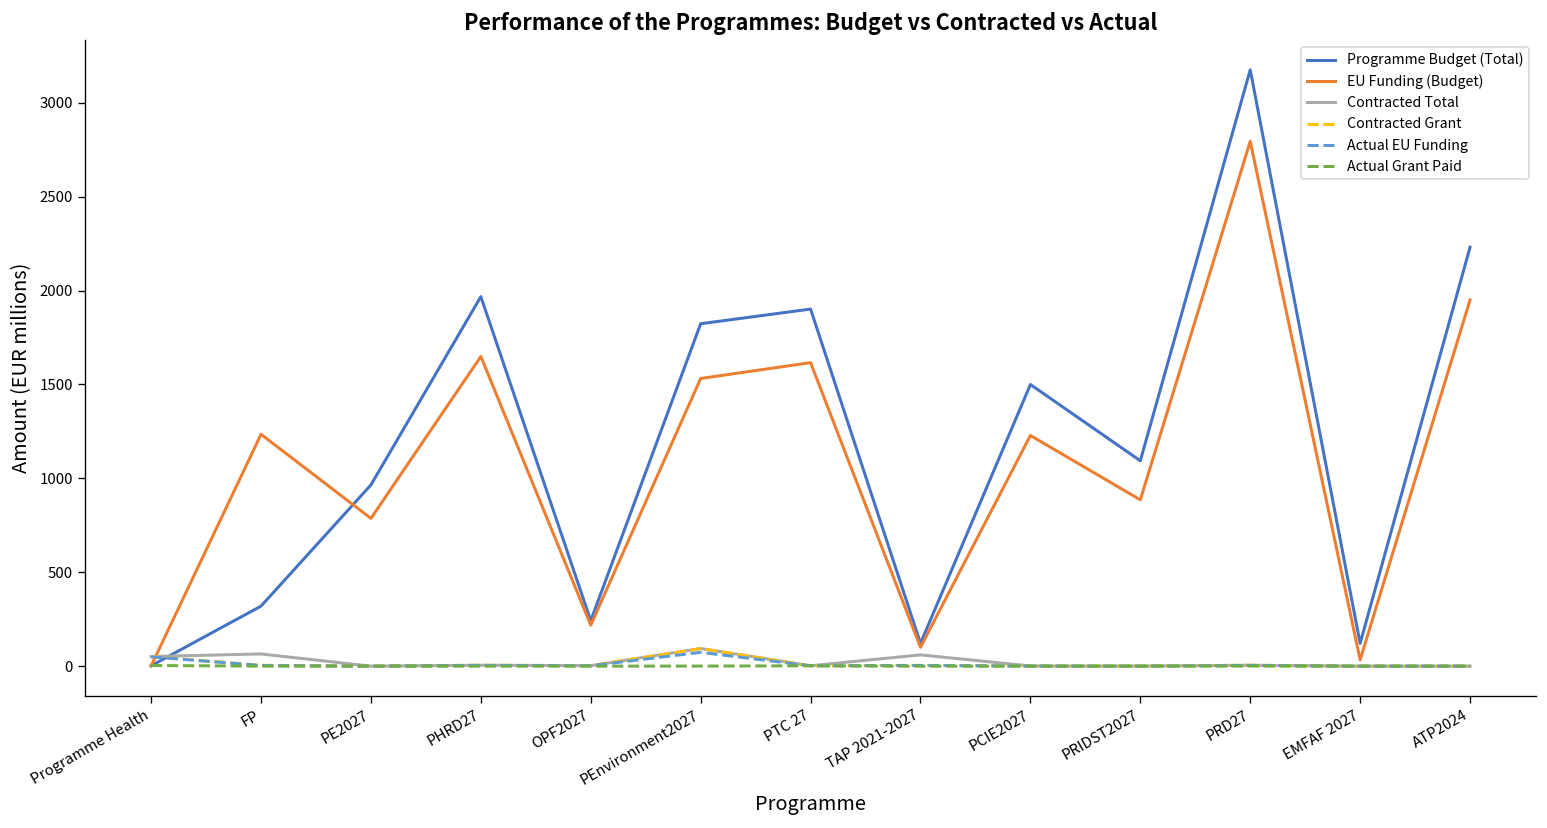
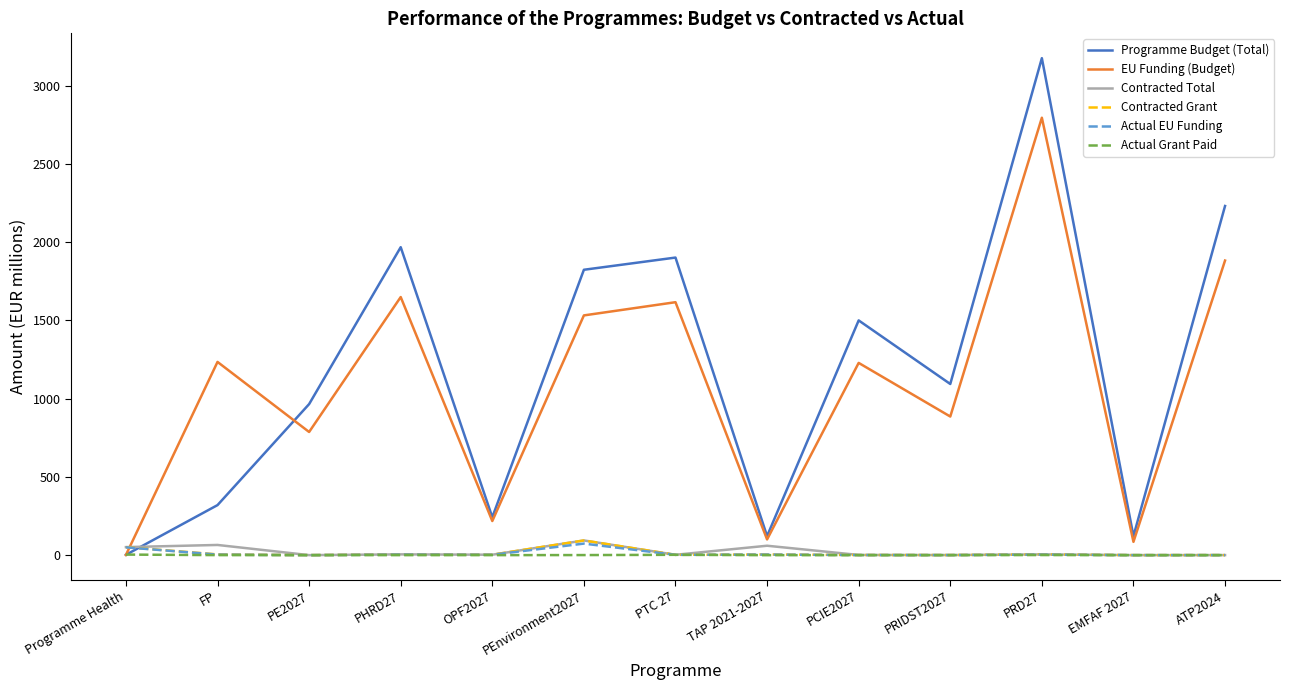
  {
    "EU Funding (Budget)": {
      "FP": 1230,
      "PE2027": 790,
      "PHRD27": 1650,
      "OPF2027": 220,
      "PEnvironment2027": 1530,
      "PTC 27": 1620,
      "TAP 2021-2027": 100,
      "PCIE2027": 1230,
      "PRIDST2027": 890,
      "PRD27": 2790,
-     "EMFAF 2027": 30,
-     "ATP2024": 1950
+     "EMFAF 2027": 80,
+     "ATP2024": 1880
    },
    "Contracted Total": {
      "FP": 70,
      "TAP 2021-2027": 60
    },
    "Actual Grant Paid": {
      "PEnvironment2027": 0
    }
  }
